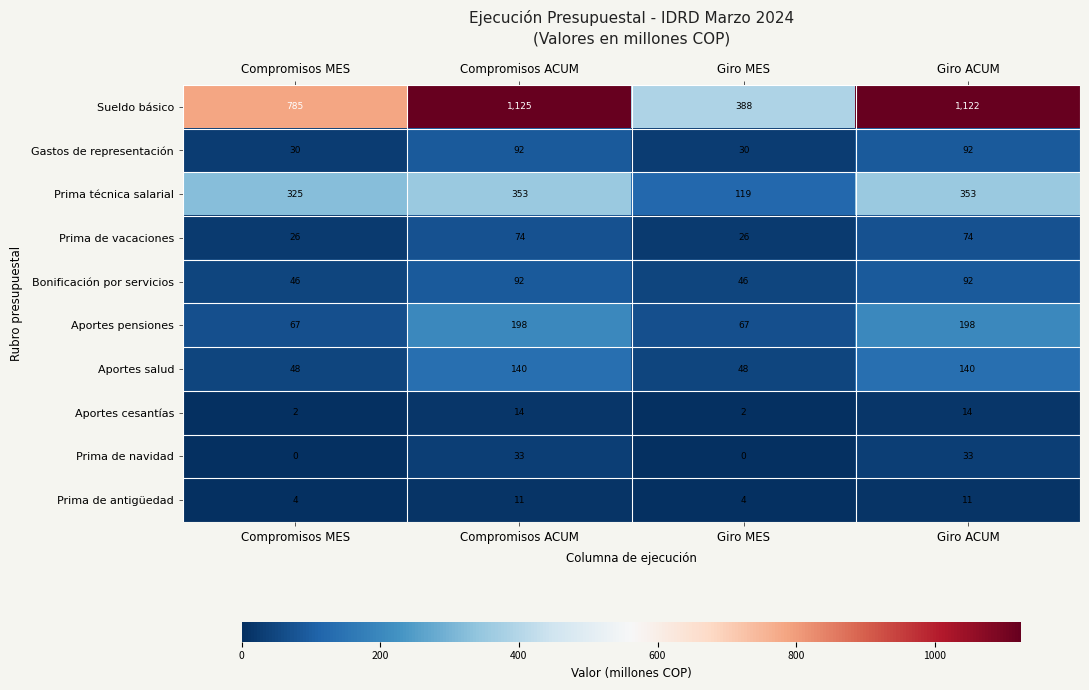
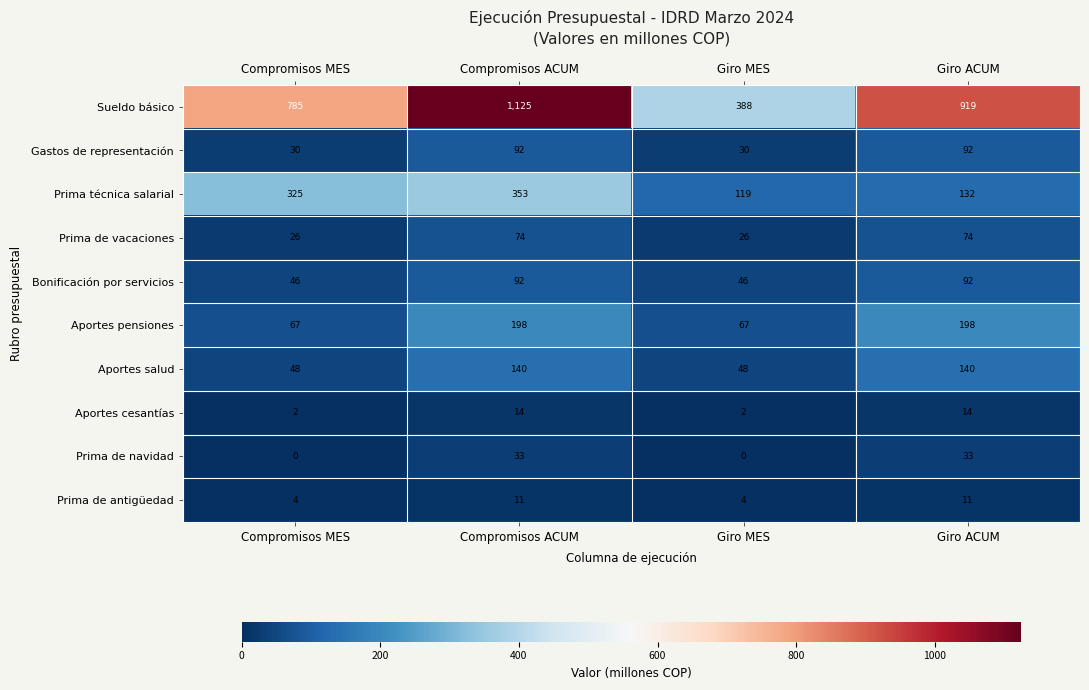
  {
    "Sueldo básico": {
      "Compromisos MES": "785",
      "Compromisos ACUM": "1,125",
      "Giro MES": "388",
-     "Giro ACUM": "1,122"
+     "Giro ACUM": "919"
    },
    "Gastos de representación": {
      "Compromisos MES": "30",
      "Compromisos ACUM": "92",
      "Giro MES": "30",
      "Giro ACUM": "92"
    },
    "Prima técnica salarial": {
      "Compromisos MES": "325",
      "Compromisos ACUM": "353",
      "Giro MES": "119",
-     "Giro ACUM": "353"
+     "Giro ACUM": "132"
    },
    "Prima de vacaciones": {
      "Compromisos MES": "26",
      "Compromisos ACUM": "74",
      "Giro MES": "26",
      "Giro ACUM": "74"
    },
    "Bonificación por servicios": {
      "Compromisos MES": "46",
      "Compromisos ACUM": "92",
      "Giro MES": "46",
      "Giro ACUM": "92"
    },
    "Aportes pensiones": {
      "Compromisos MES": "67",
      "Compromisos ACUM": "198",
      "Giro MES": "67",
      "Giro ACUM": "198"
    },
    "Aportes salud": {
      "Compromisos MES": "48",
      "Compromisos ACUM": "140",
      "Giro MES": "48",
      "Giro ACUM": "140"
    },
    "Aportes cesantías": {
      "Compromisos MES": "2",
      "Compromisos ACUM": "14",
      "Giro MES": "2",
      "Giro ACUM": "14"
    },
    "Prima de navidad": {
      "Compromisos MES": "0",
      "Compromisos ACUM": "33",
      "Giro MES": "0",
      "Giro ACUM": "33"
    },
    "Prima de antigüedad": {
      "Compromisos MES": "4",
      "Compromisos ACUM": "11",
      "Giro MES": "4",
      "Giro ACUM": "11"
    }
  }
